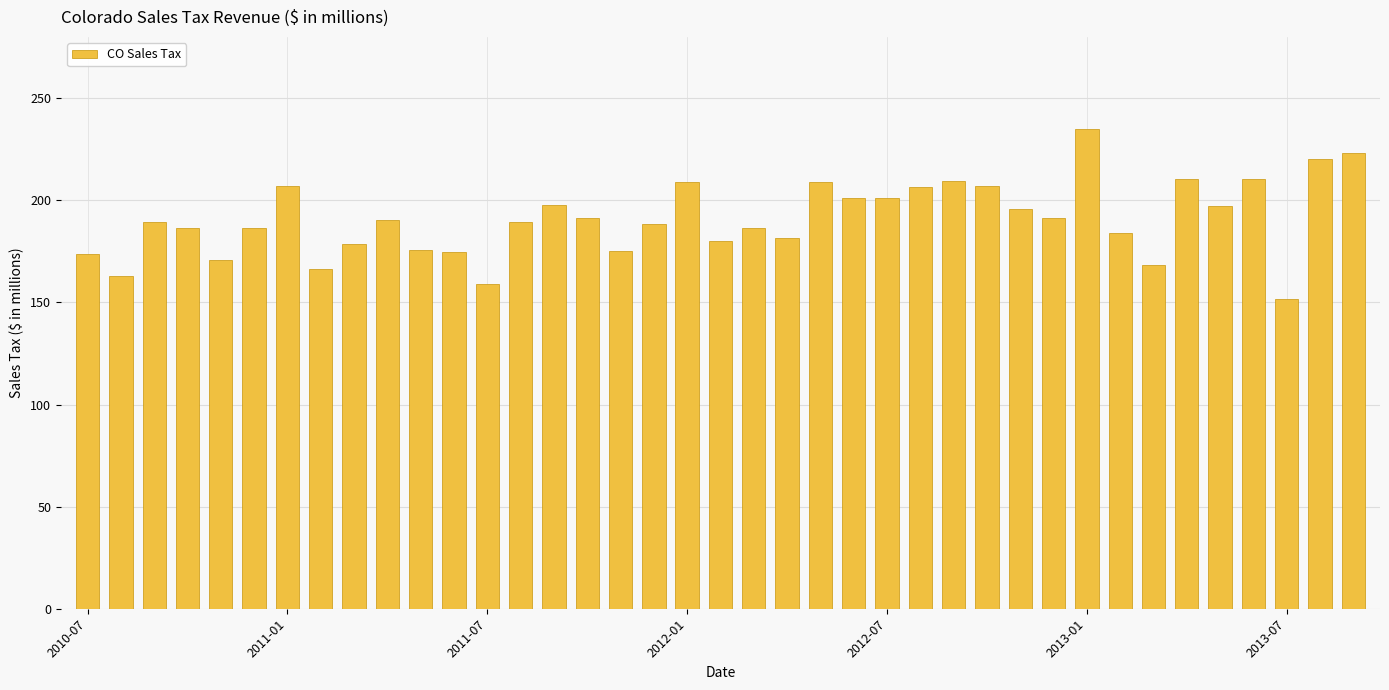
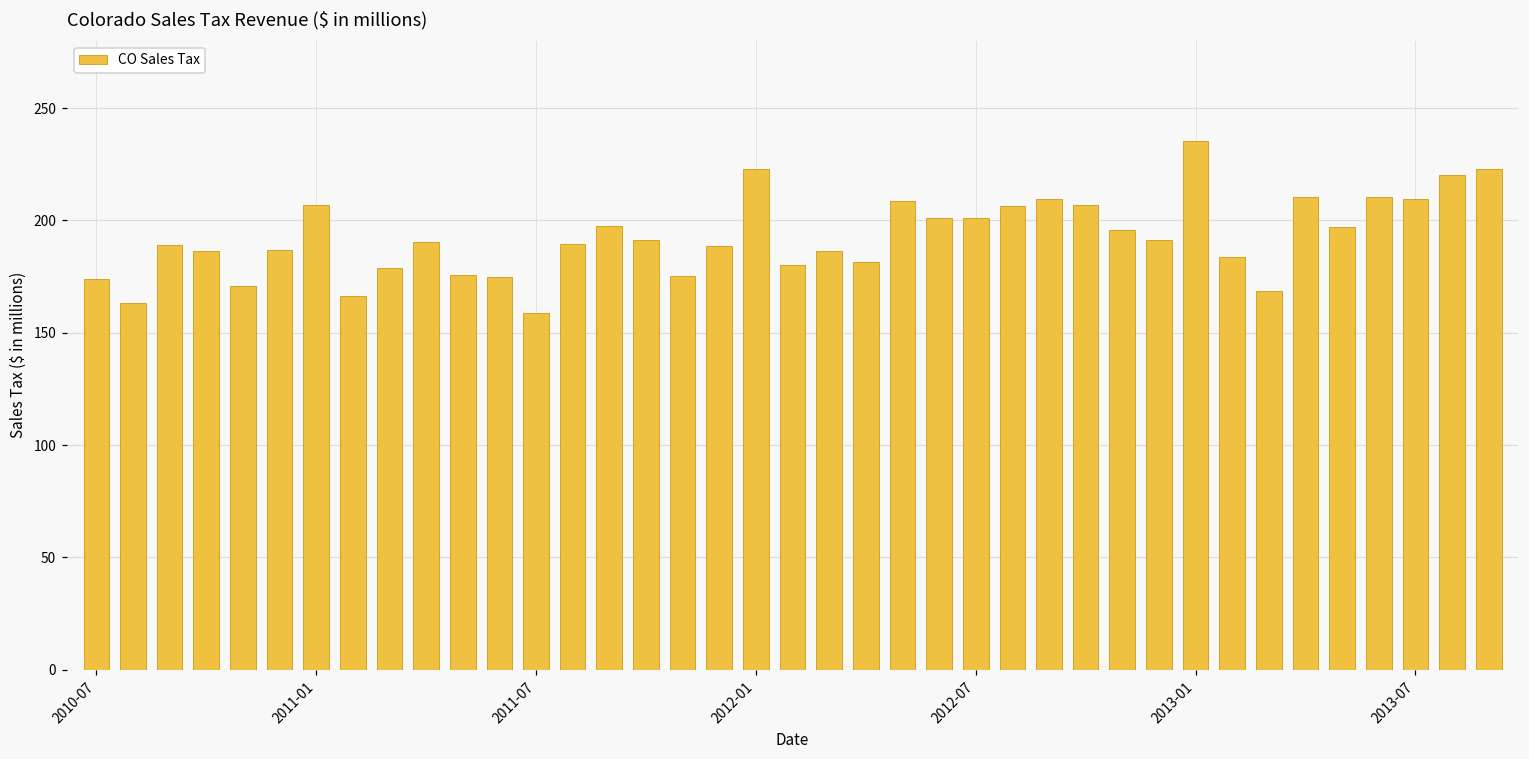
  {
    "2010-07": 174,
    "2011-01": 207,
    "2011-07": 159,
-   "2012-01": 209,
+   "2012-01": 223,
    "2012-07": 201,
    "2013-01": 235,
-   "2013-07": 152
+   "2013-07": 209
  }
